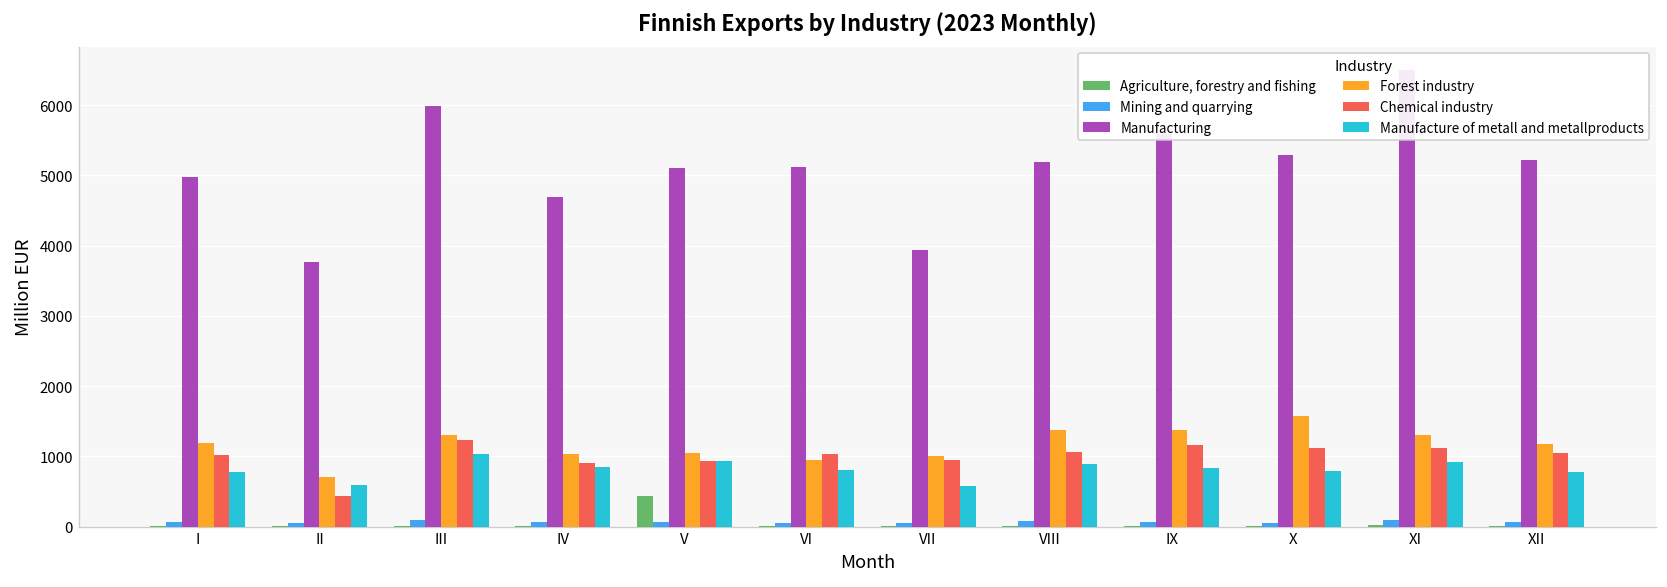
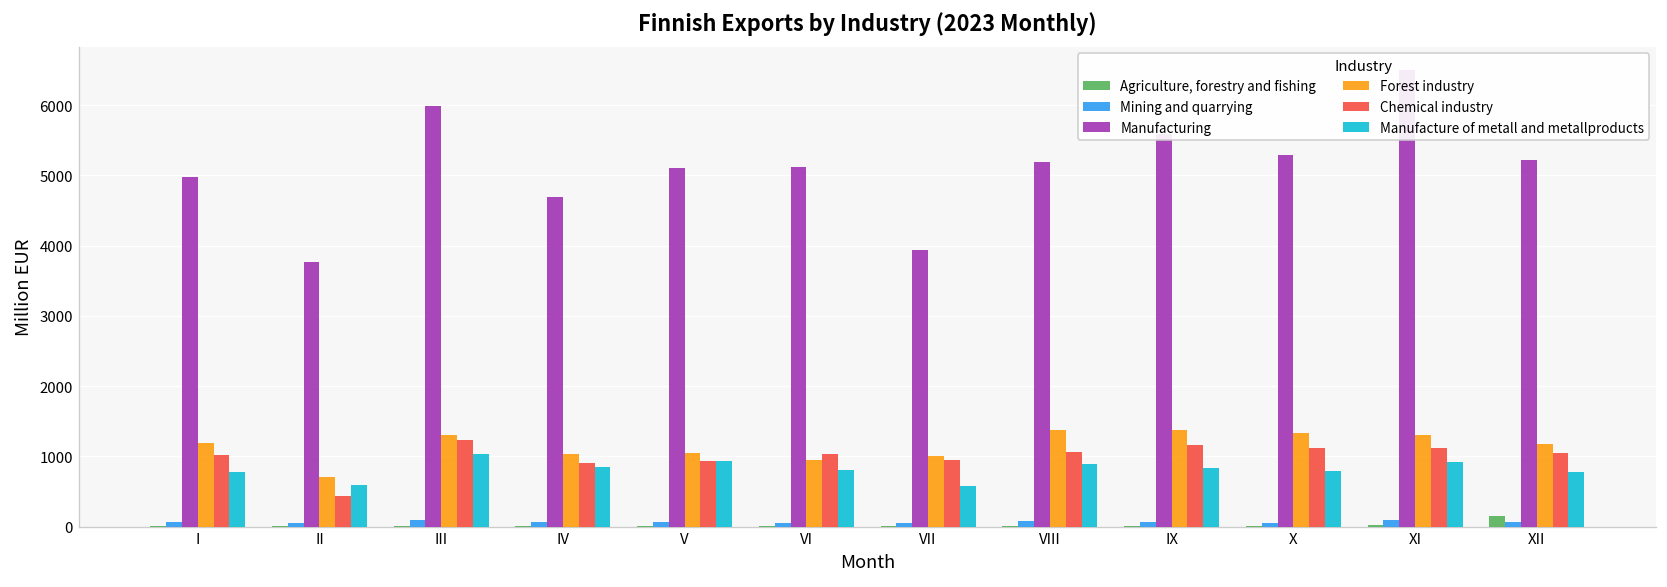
  {
    "Agriculture, forestry and fishing": {
-     "V": 400,
-     "XII": 0
+     "V": 0,
+     "XII": 200
    },
    "Manufacturing": {
      "I": 5000,
      "II": 3800,
      "III": 6000,
      "IV": 4700,
      "V": 5100,
      "VI": 5100,
      "VII": 3900,
      "VIII": 5200,
      "X": 5300,
      "XII": 5200
    },
    "Forest industry": {
      "I": 1200,
      "II": 700,
      "III": 1300,
      "IV": 1000,
      "V": 1100,
      "VI": 900,
      "VII": 1000,
      "VIII": 1400,
      "IX": 1400,
-     "X": 1600,
+     "X": 1300,
      "XI": 1300,
      "XII": 1200
    },
    "Chemical industry": {
      "I": 1000,
      "II": 400,
      "III": 1200,
      "IV": 900,
      "V": 900,
      "VI": 1000,
      "VII": 900,
      "VIII": 1100,
      "IX": 1200,
      "X": 1100,
      "XI": 1100,
      "XII": 1100
    }
  }
